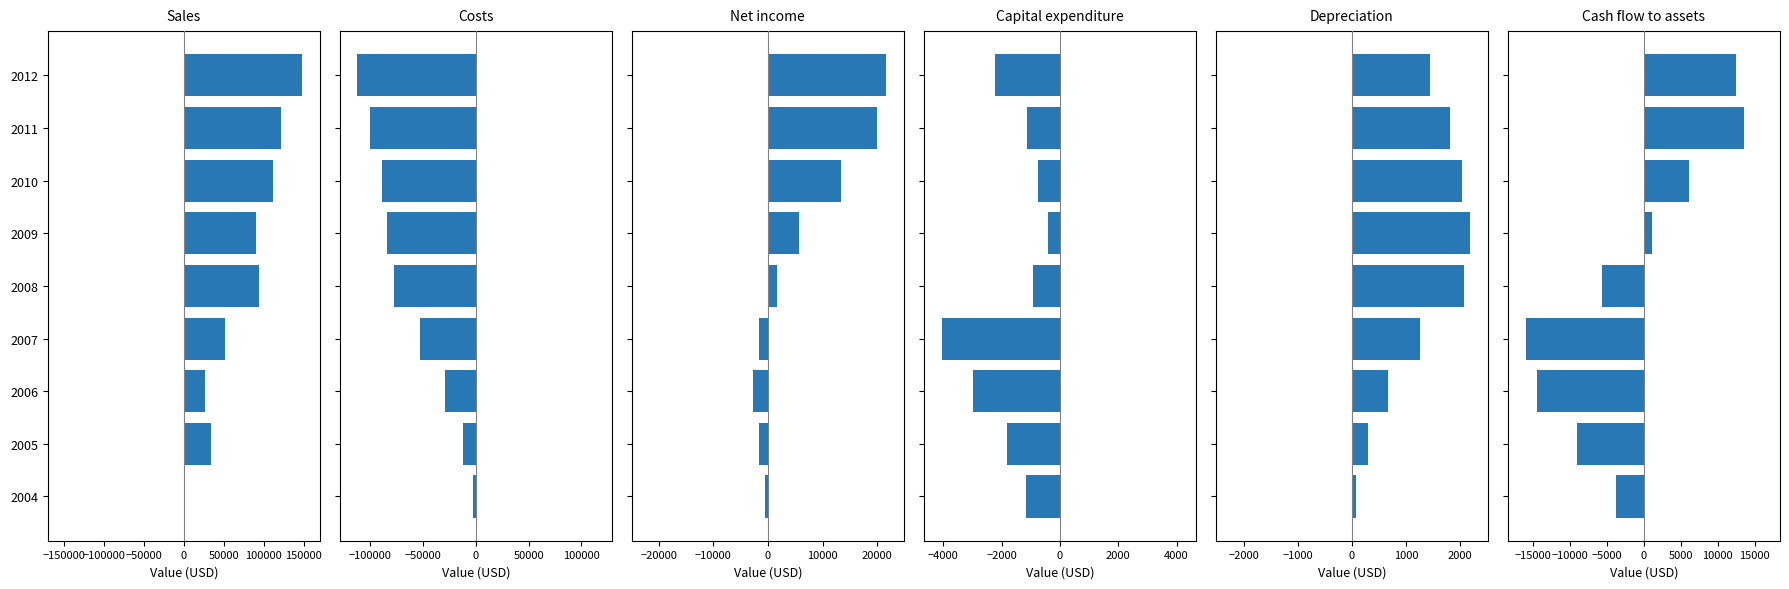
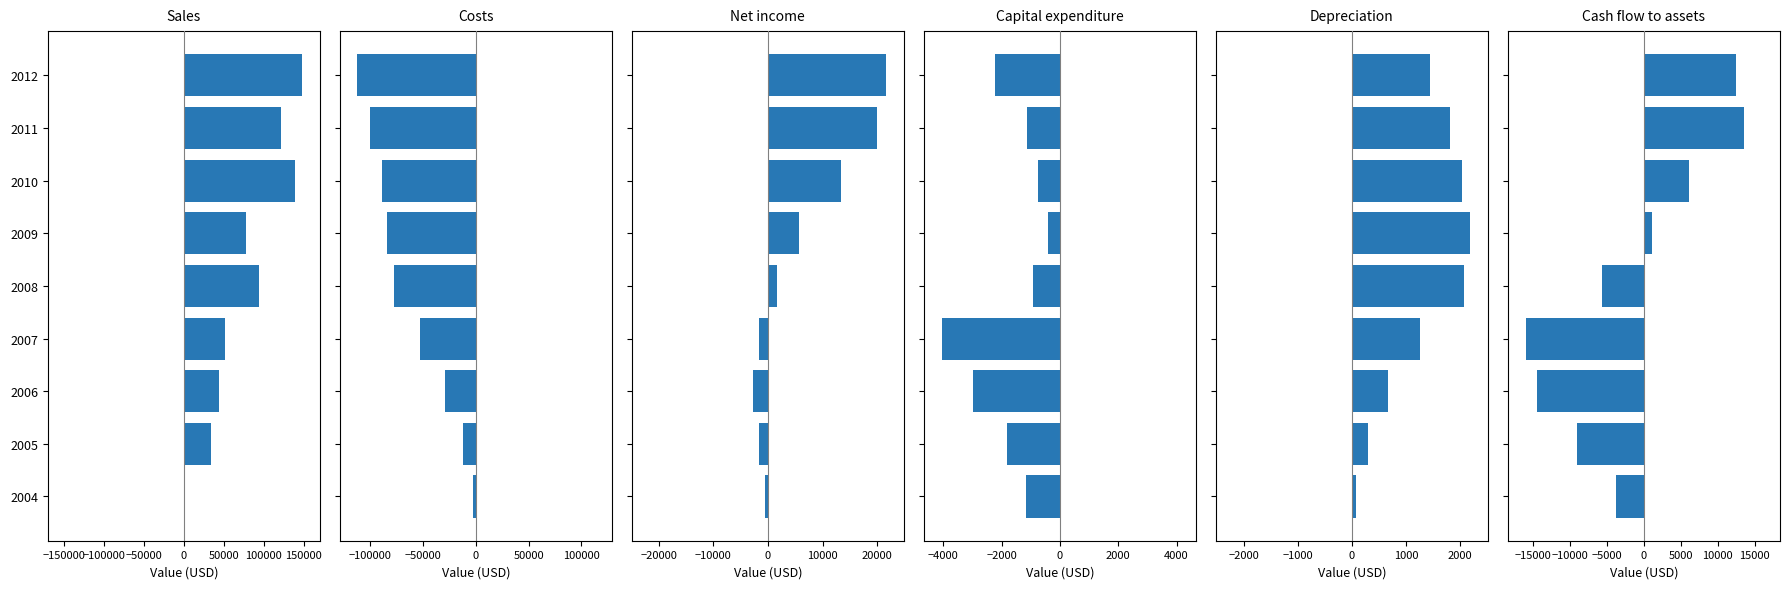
  {
    "Sales": {
      "2012": 150000,
      "2011": 120000,
-     "2010": 110000,
-     "2009": 90000,
+     "2010": 140000,
+     "2009": 80000,
      "2008": 90000,
      "2007": 50000,
-     "2006": 30000,
+     "2006": 40000,
      "2005": 30000
    }
  }
